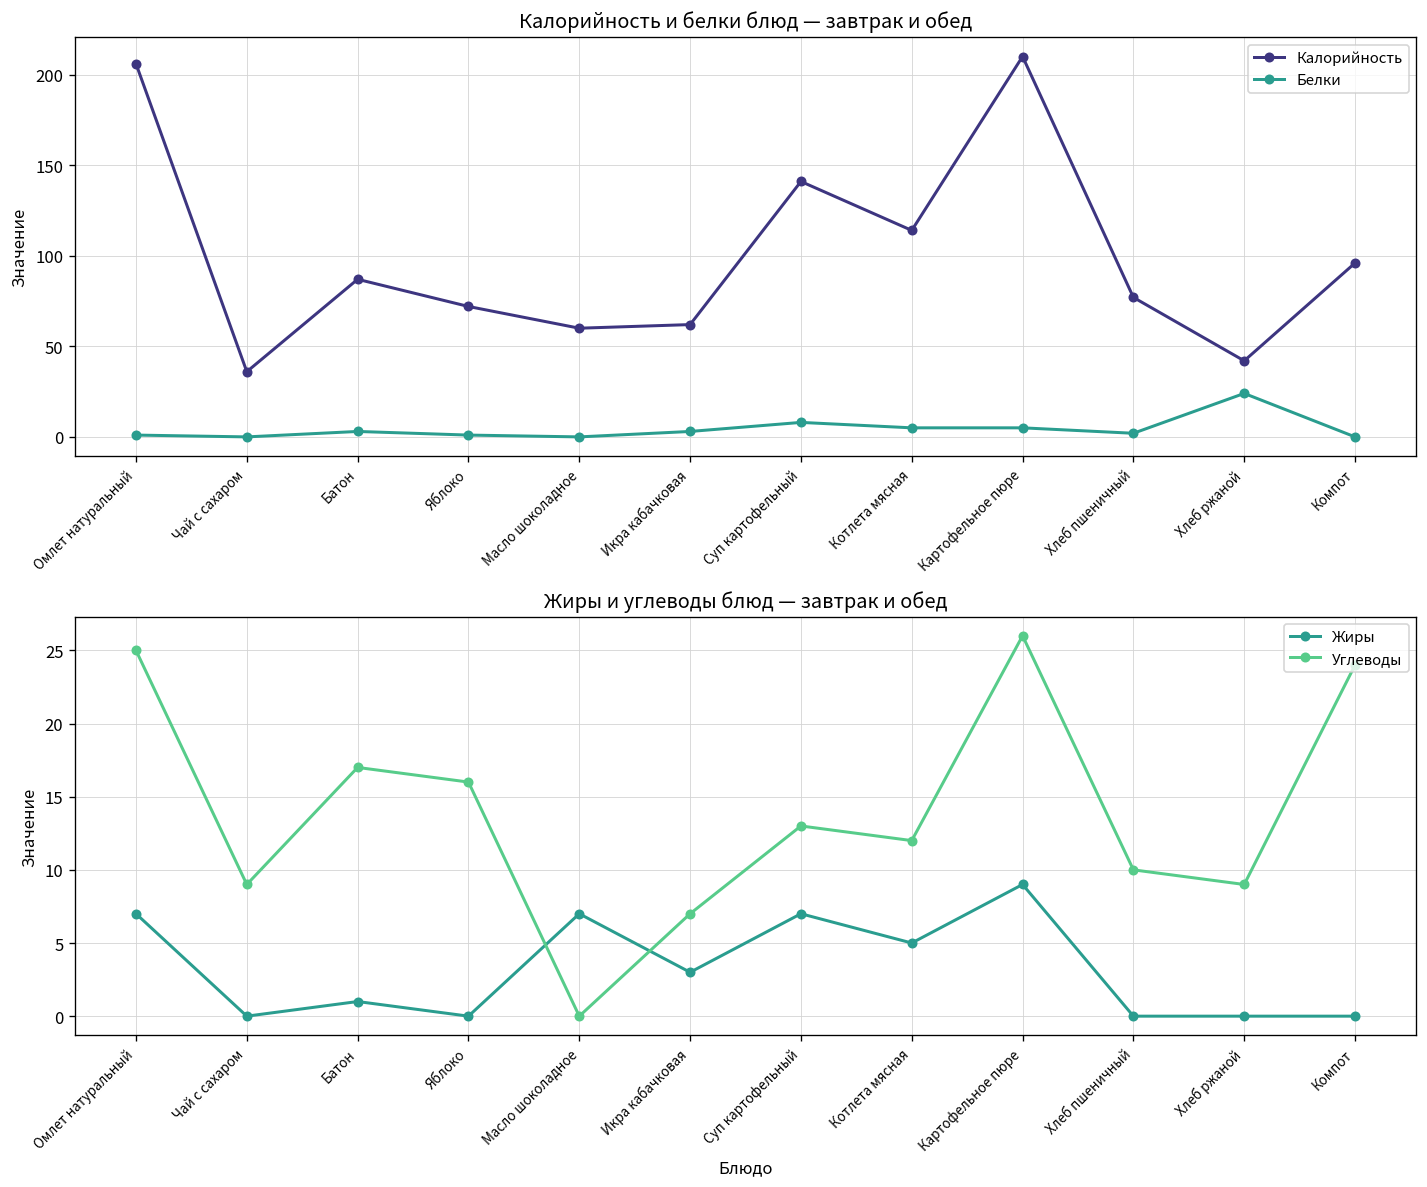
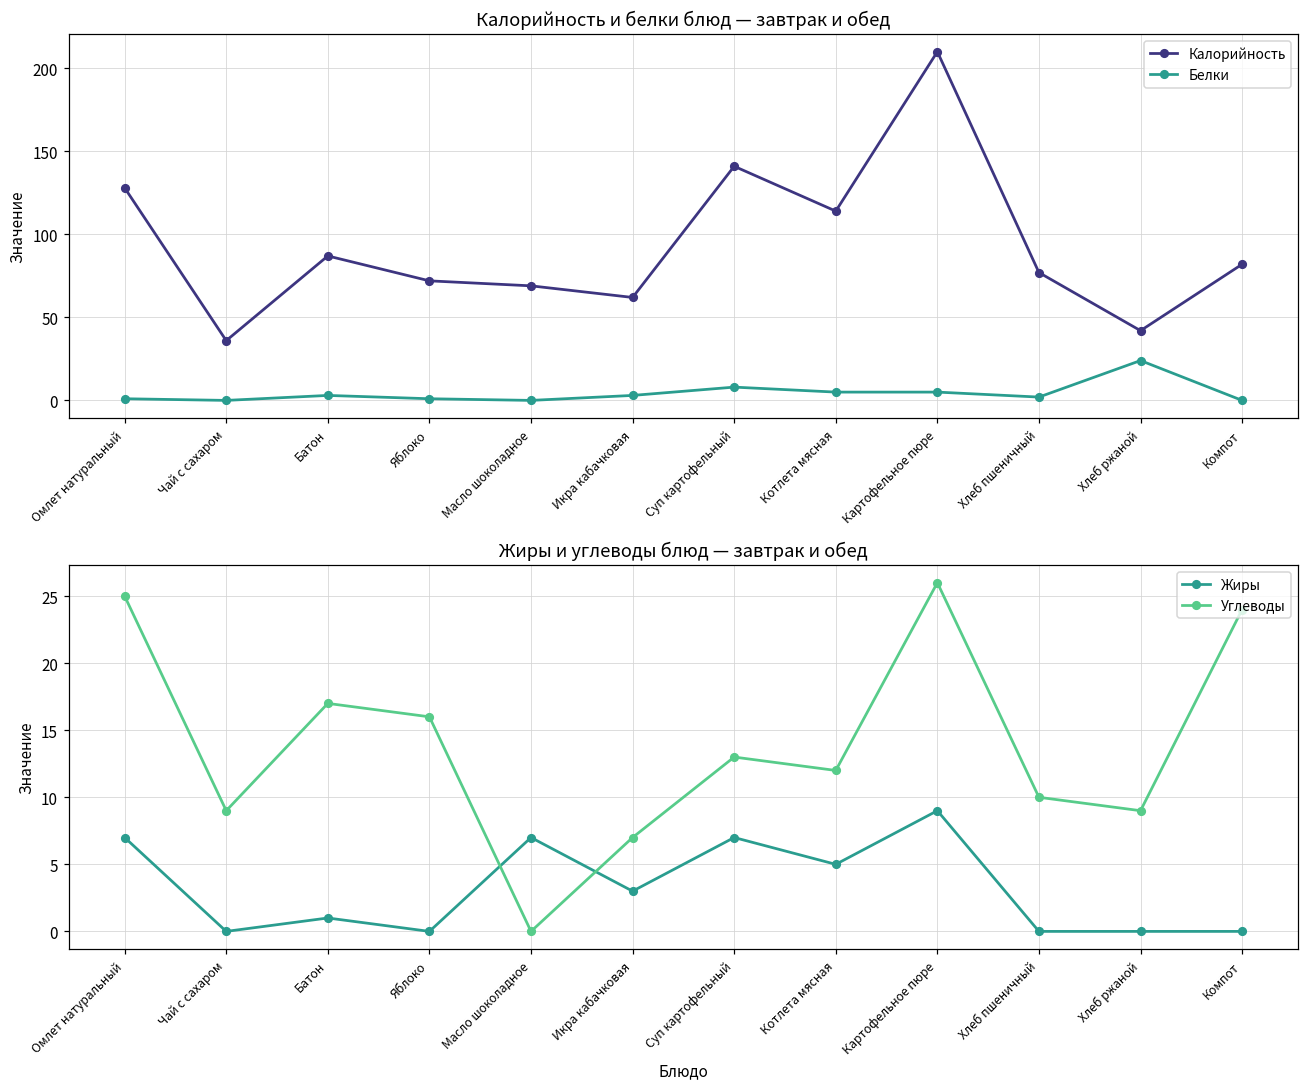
  {
    "Калорийность и белки блюд — завтрак и обед": {
      "Калорийность": {
-       "Омлет натуральный": 206,
+       "Омлет натуральный": 128,
        "Чай с сахаром": 36,
        "Батон": 87,
        "Яблоко": 72,
-       "Масло шоколадное": 60,
+       "Масло шоколадное": 69,
        "Икра кабачковая": 62,
        "Суп картофельный": 141,
        "Котлета мясная": 114,
        "Картофельное пюре": 210,
        "Хлеб пшеничный": 77,
        "Хлеб ржаной": 42,
-       "Компот": 96
+       "Компот": 82
      },
      "Белки": {
        "Омлет натуральный": 1,
        "Чай с сахаром": 0,
        "Батон": 3,
        "Яблоко": 1,
        "Масло шоколадное": 0,
        "Икра кабачковая": 3,
        "Суп картофельный": 8,
        "Котлета мясная": 5,
        "Картофельное пюре": 5,
        "Хлеб пшеничный": 2,
        "Хлеб ржаной": 24,
        "Компот": 0
      }
    },
    "Жиры и углеводы блюд — завтрак и обед": {
      "Жиры": {
        "Омлет натуральный": 7.0,
        "Чай с сахаром": 0.0,
        "Батон": 1.0,
        "Яблоко": 0.0,
        "Масло шоколадное": 7.0,
        "Икра кабачковая": 3.0,
        "Суп картофельный": 7.0,
        "Котлета мясная": 5.0,
        "Картофельное пюре": 9.0,
        "Хлеб пшеничный": 0.0,
        "Хлеб ржаной": 0.0,
        "Компот": 0.0
      },
      "Углеводы": {
        "Омлет натуральный": 25.0,
        "Чай с сахаром": 9.0,
        "Батон": 17.0,
        "Яблоко": 16.0,
        "Масло шоколадное": 0.0,
        "Икра кабачковая": 7.0,
        "Суп картофельный": 13.0,
        "Котлета мясная": 12.0,
        "Картофельное пюре": 26.0,
        "Хлеб пшеничный": 10.0,
        "Хлеб ржаной": 9.0
      }
    }
  }
